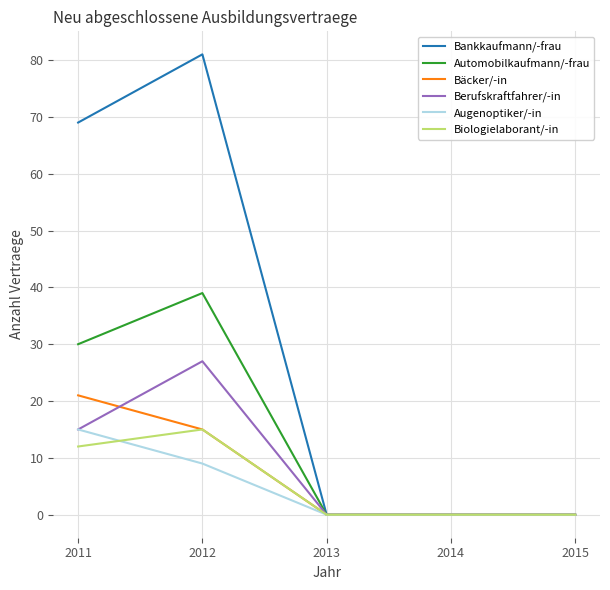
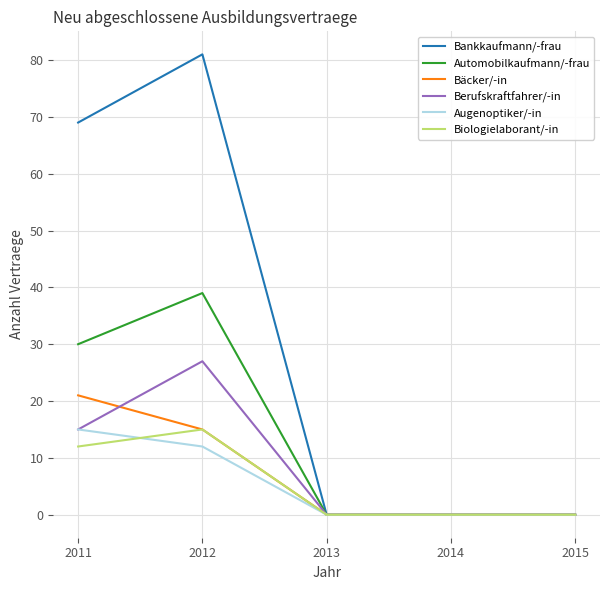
  {
    "Bankkaufmann/-frau": {
      "2011": 69,
      "2012": 81
    },
    "Automobilkaufmann/-frau": {
      "2011": 30,
      "2012": 39
    },
    "Bäcker/-in": {
      "2011": 21
    },
    "Berufskraftfahrer/-in": {
      "2012": 27
    },
    "Augenoptiker/-in": {
-     "2012": 9
+     "2012": 12
    },
    "Biologielaborant/-in": {
      "2011": 12
    }
  }
